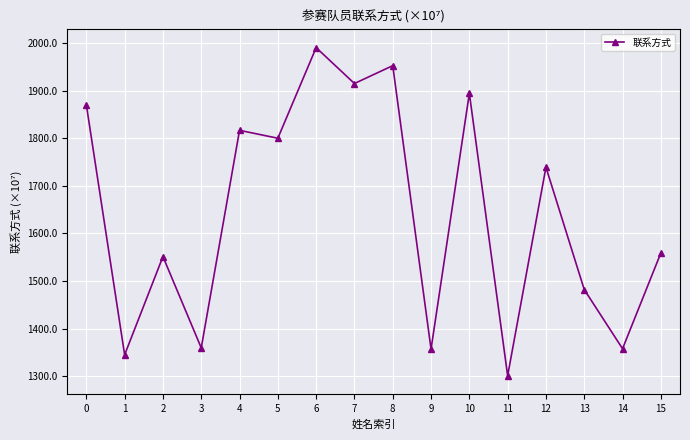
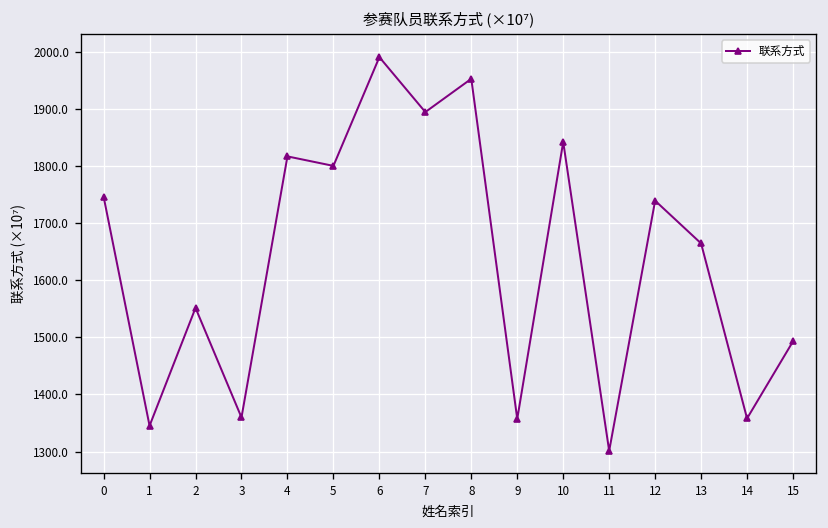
  {
-   "0": 1870,
+   "0": 1750,
    "1": 1350,
    "2": 1550,
    "3": 1360,
    "4": 1820,
    "5": 1800,
    "6": 1990,
-   "7": 1920,
+   "7": 1890,
    "8": 1950,
    "9": 1360,
-   "10": 1890,
+   "10": 1840,
    "11": 1300,
    "12": 1740,
-   "13": 1480,
+   "13": 1660,
    "14": 1360,
-   "15": 1560
+   "15": 1490
  }
